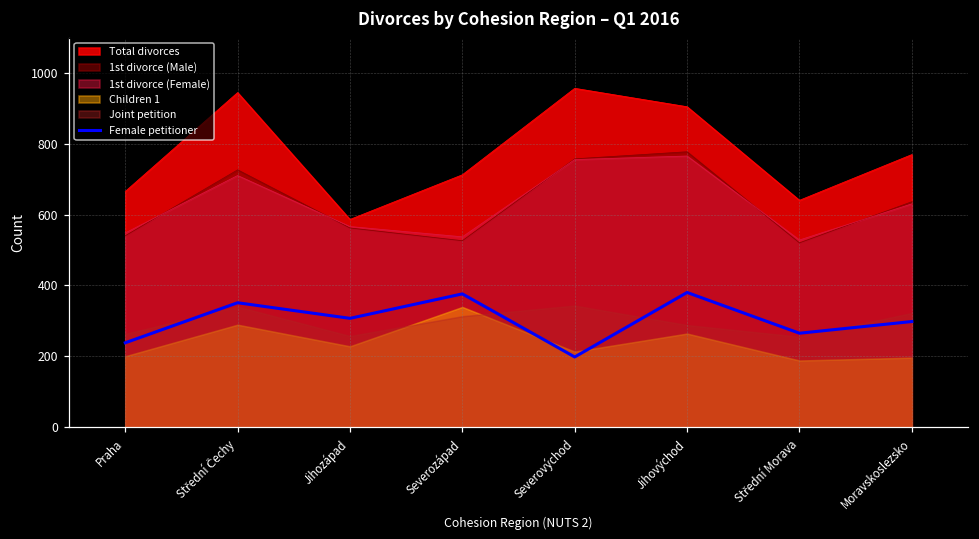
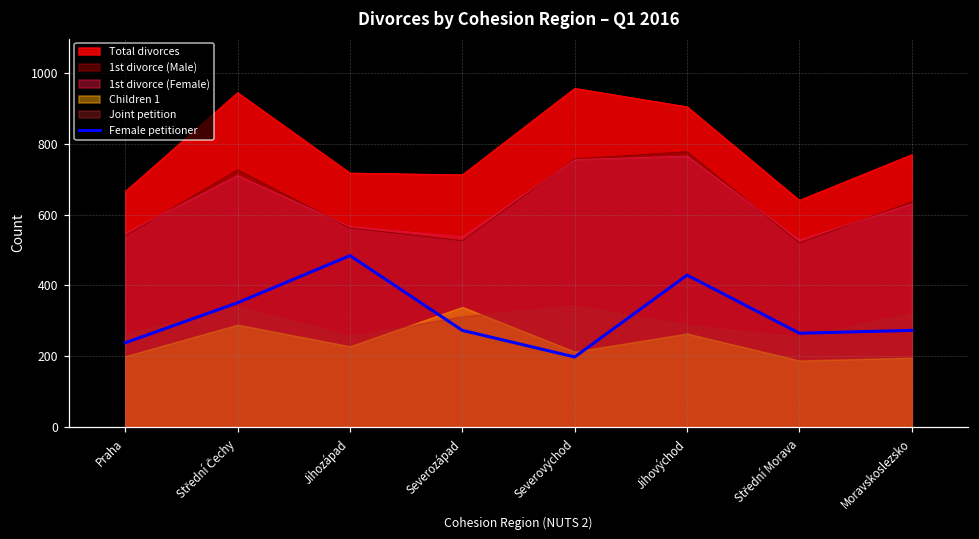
  {
    "Total divorces": {
      "Praha": 670,
      "Střední Čechy": 940,
-     "Jihozápad": 590,
+     "Jihozápad": 720,
      "Severozápad": 710,
      "Severovýchod": 960,
      "Jihovýchod": 900,
      "Střední Morava": 640,
      "Moravskoslezsko": 770
    },
    "Female petitioner": {
      "Praha": 240,
      "Střední Čechy": 350,
-     "Jihozápad": 310,
-     "Severozápad": 380,
+     "Jihozápad": 480,
+     "Severozápad": 270,
      "Severovýchod": 200,
-     "Jihovýchod": 380,
+     "Jihovýchod": 430,
      "Střední Morava": 270,
-     "Moravskoslezsko": 300
+     "Moravskoslezsko": 270
    },
    "Children 1": {
      "Praha": 200,
      "Střední Čechy": 290,
      "Jihozápad": 230,
      "Severozápad": 340,
      "Severovýchod": 210,
      "Jihovýchod": 260,
      "Střední Morava": 190,
      "Moravskoslezsko": 200
    }
  }
